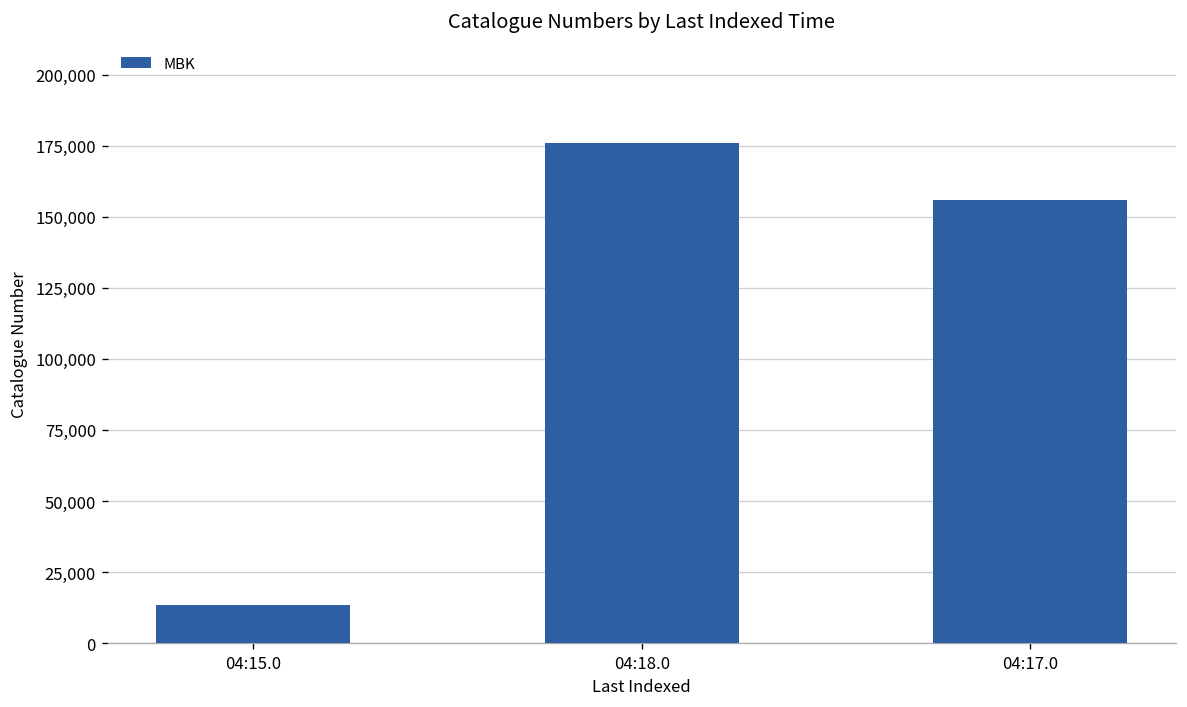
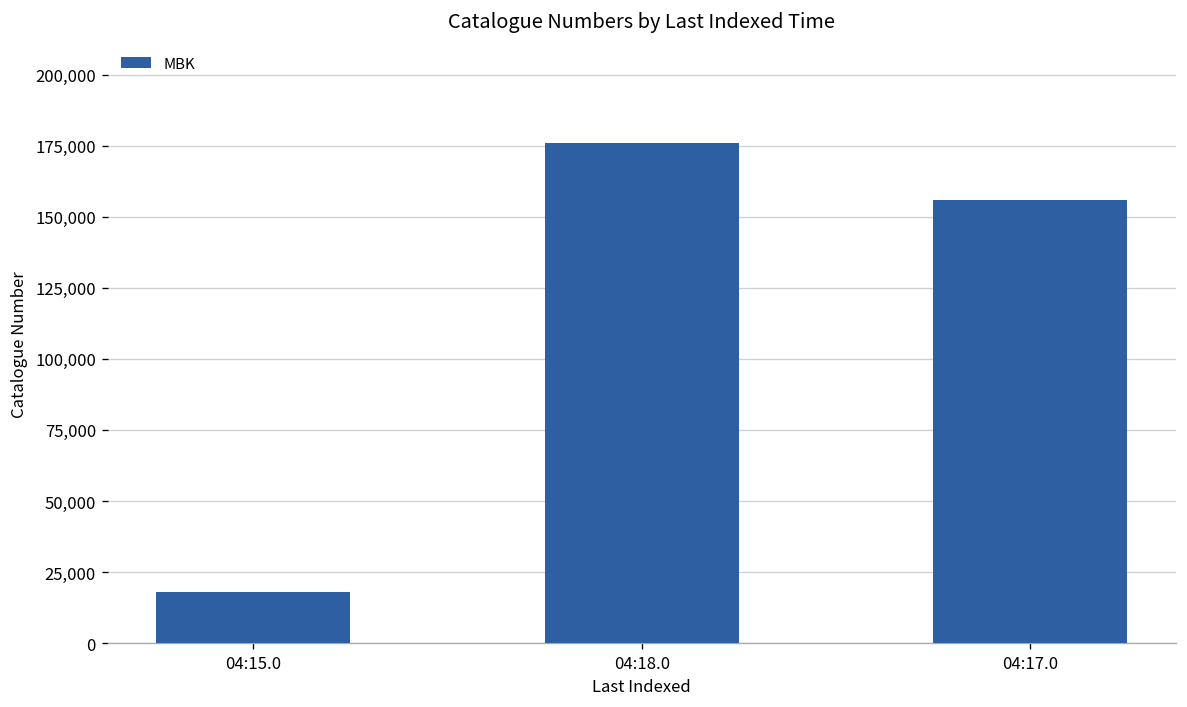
  {
-   "04:15.0": "13,000",
+   "04:15.0": "18,000",
    "04:18.0": "176,000",
    "04:17.0": "156,000"
  }
